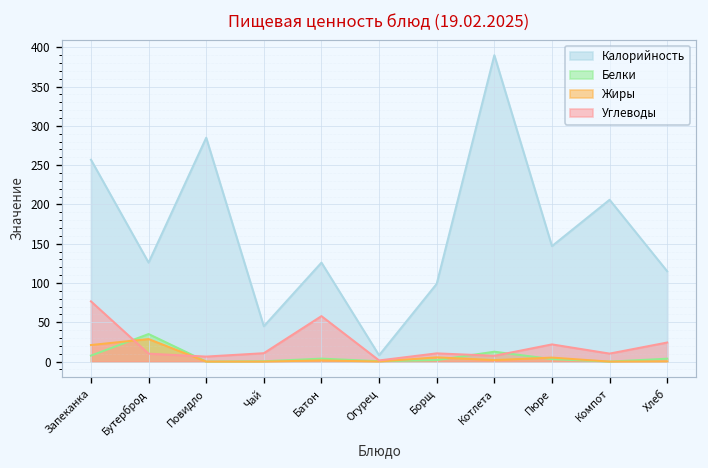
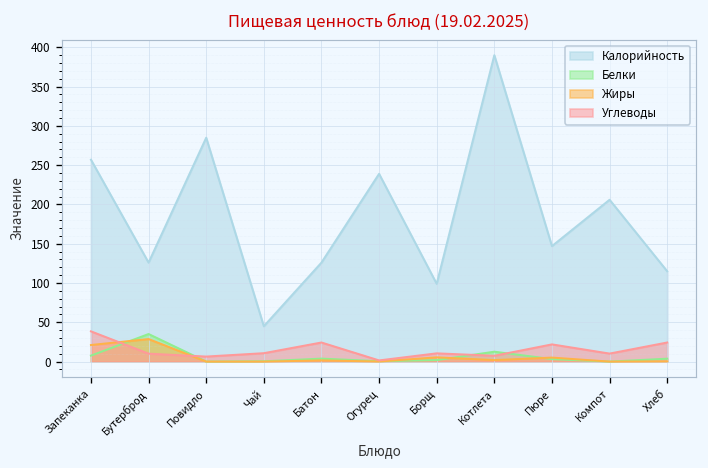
  {
    "Калорийность": {
      "Запеканка": 260,
      "Бутерброд": 130,
      "Повидло": 290,
      "Чай": 50,
      "Батон": 130,
-     "Огурец": 10,
+     "Огурец": 240,
      "Борщ": 100,
      "Котлета": 390,
      "Пюре": 150,
      "Компот": 210,
      "Хлеб": 120
    },
    "Белки": {
      "Запеканка": 10,
      "Бутерброд": 40,
      "Котлета": 10
    },
    "Жиры": {
      "Запеканка": 20,
      "Бутерброд": 30,
      "Котлета": 0
    },
    "Углеводы": {
-     "Запеканка": 80,
+     "Запеканка": 40,
      "Бутерброд": 10,
      "Повидло": 10,
      "Чай": 10,
-     "Батон": 60,
+     "Батон": 20,
      "Борщ": 10,
      "Котлета": 10,
      "Пюре": 20,
      "Компот": 10,
      "Хлеб": 20
    }
  }
